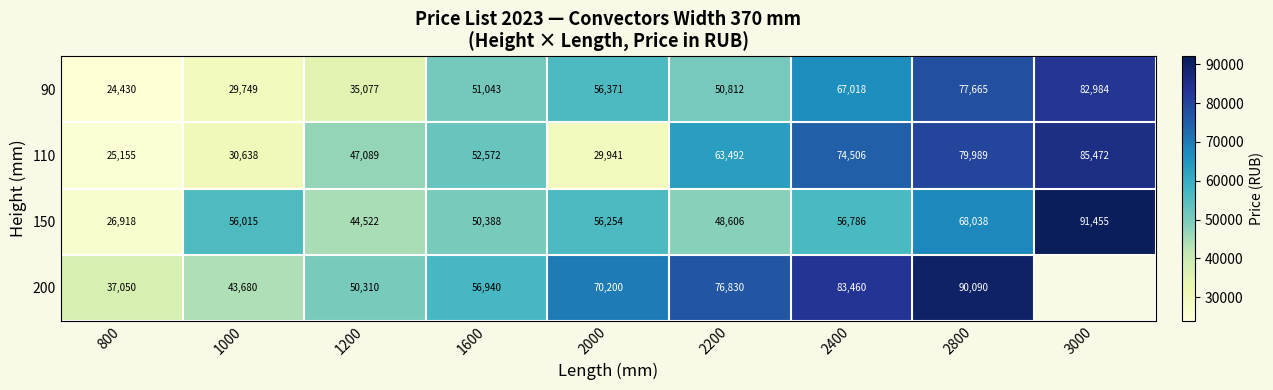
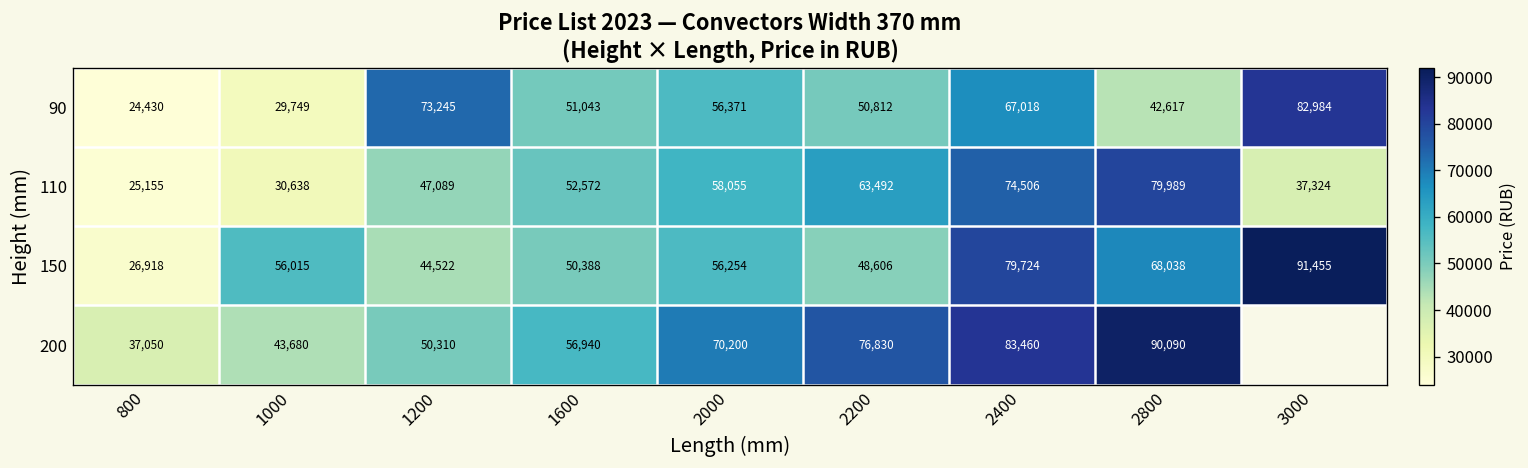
  {
    "90": {
      "800": "24,430",
      "1000": "29,749",
-     "1200": "35,077",
+     "1200": "73,245",
      "1600": "51,043",
      "2000": "56,371",
      "2200": "50,812",
      "2400": "67,018",
-     "2800": "77,665",
+     "2800": "42,617",
      "3000": "82,984"
    },
    "110": {
      "800": "25,155",
      "1000": "30,638",
      "1200": "47,089",
      "1600": "52,572",
-     "2000": "29,941",
+     "2000": "58,055",
      "2200": "63,492",
      "2400": "74,506",
      "2800": "79,989",
-     "3000": "85,472"
+     "3000": "37,324"
    },
    "150": {
      "800": "26,918",
      "1000": "56,015",
      "1200": "44,522",
      "1600": "50,388",
      "2000": "56,254",
      "2200": "48,606",
-     "2400": "56,786",
+     "2400": "79,724",
      "2800": "68,038",
      "3000": "91,455"
    },
    "200": {
      "800": "37,050",
      "1000": "43,680",
      "1200": "50,310",
      "1600": "56,940",
      "2000": "70,200",
      "2200": "76,830",
      "2400": "83,460",
      "2800": "90,090"
    }
  }
